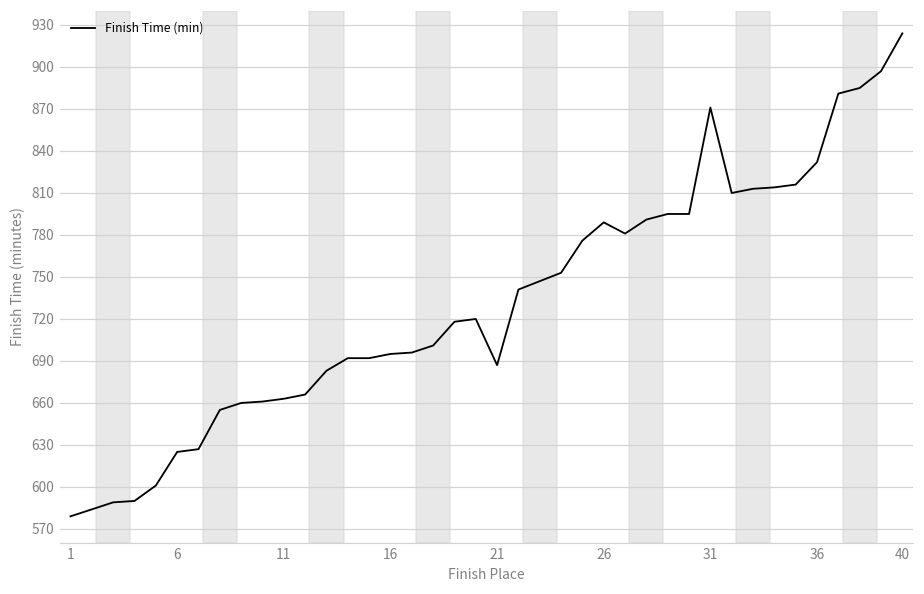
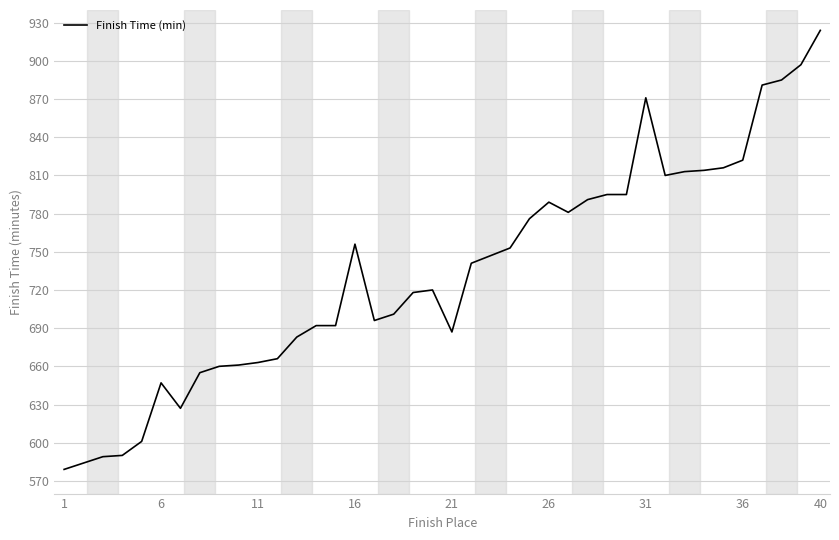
  {
    "1": 579,
-   "6": 625,
+   "6": 647,
    "11": 663,
-   "16": 695,
+   "16": 756,
    "21": 687,
    "26": 789,
    "31": 871,
-   "36": 832,
+   "36": 822,
    "40": 924
  }
